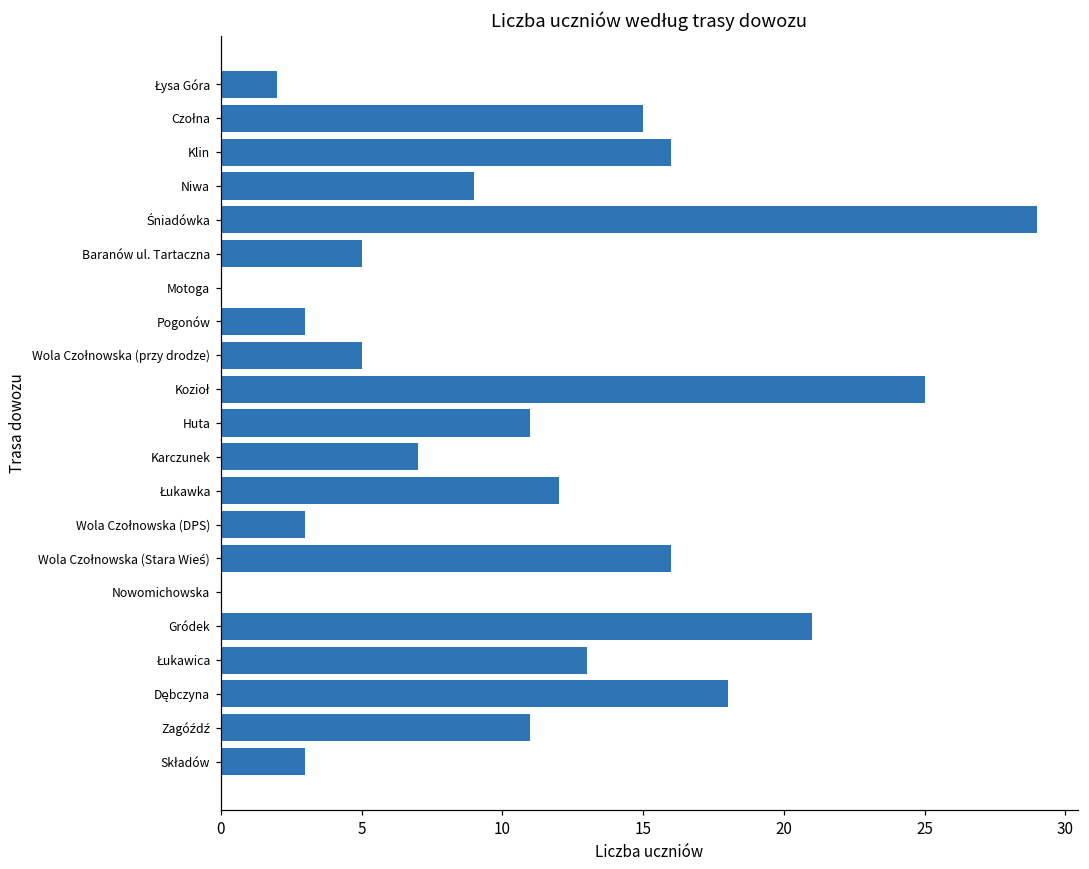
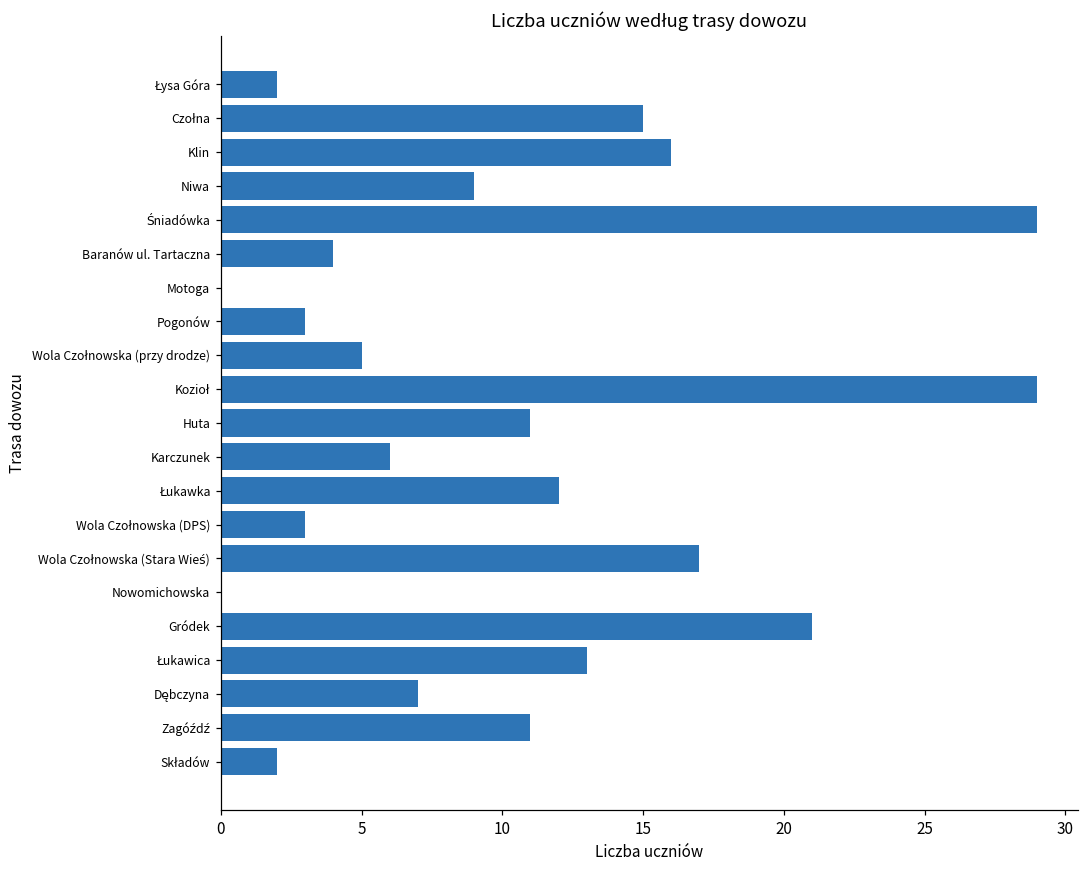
  {
    "Łysa Góra": 2,
    "Czołna": 15,
    "Klin": 16,
    "Niwa": 9,
    "Śniadówka": 29,
-   "Baranów ul. Tartaczna": 5,
+   "Baranów ul. Tartaczna": 4,
    "Motoga": 0,
    "Pogonów": 3,
    "Wola Czołnowska (przy drodze)": 5,
-   "Kozioł": 25,
+   "Kozioł": 29,
    "Huta": 11,
-   "Karczunek": 7,
+   "Karczunek": 6,
    "Łukawka": 12,
    "Wola Czołnowska (DPS)": 3,
-   "Wola Czołnowska (Stara Wieś)": 16,
+   "Wola Czołnowska (Stara Wieś)": 17,
    "Nowomichowska": 0,
    "Gródek": 21,
    "Łukawica": 13,
-   "Dębczyna": 18,
+   "Dębczyna": 7,
    "Zagóźdź": 11,
-   "Składów": 3
+   "Składów": 2
  }
